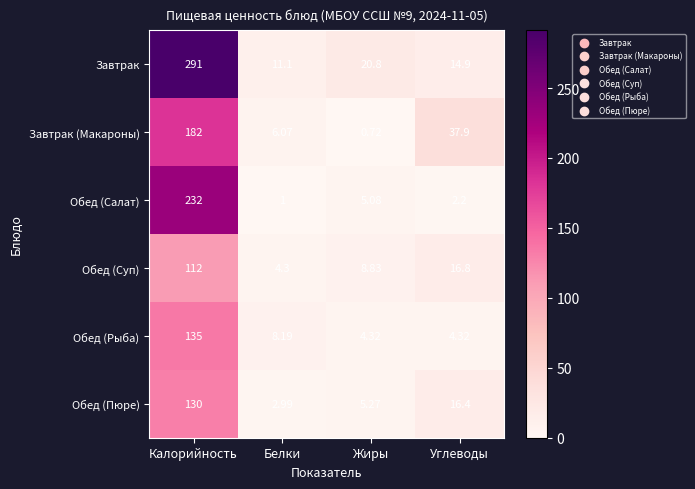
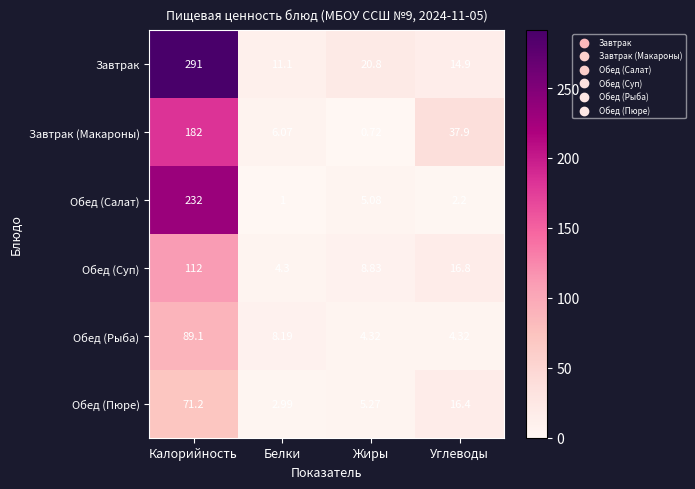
  {
    "Завтрак": {
      "Калорийность": 291
    },
    "Завтрак (Макароны)": {
      "Калорийность": 182
    },
    "Обед (Салат)": {
      "Калорийность": 232
    },
    "Обед (Суп)": {
      "Калорийность": 112
    },
    "Обед (Рыба)": {
-     "Калорийность": 135
+     "Калорийность": 89.1
    },
    "Обед (Пюре)": {
-     "Калорийность": 130
+     "Калорийность": 71.2
    }
  }
